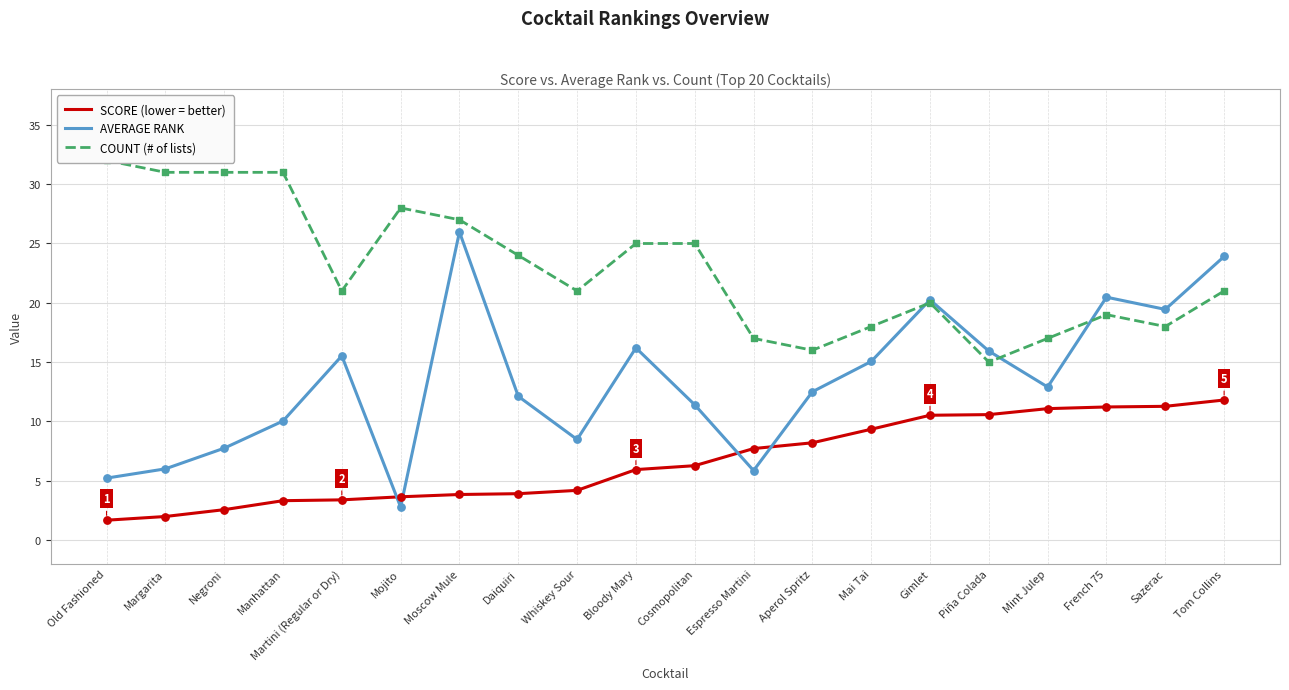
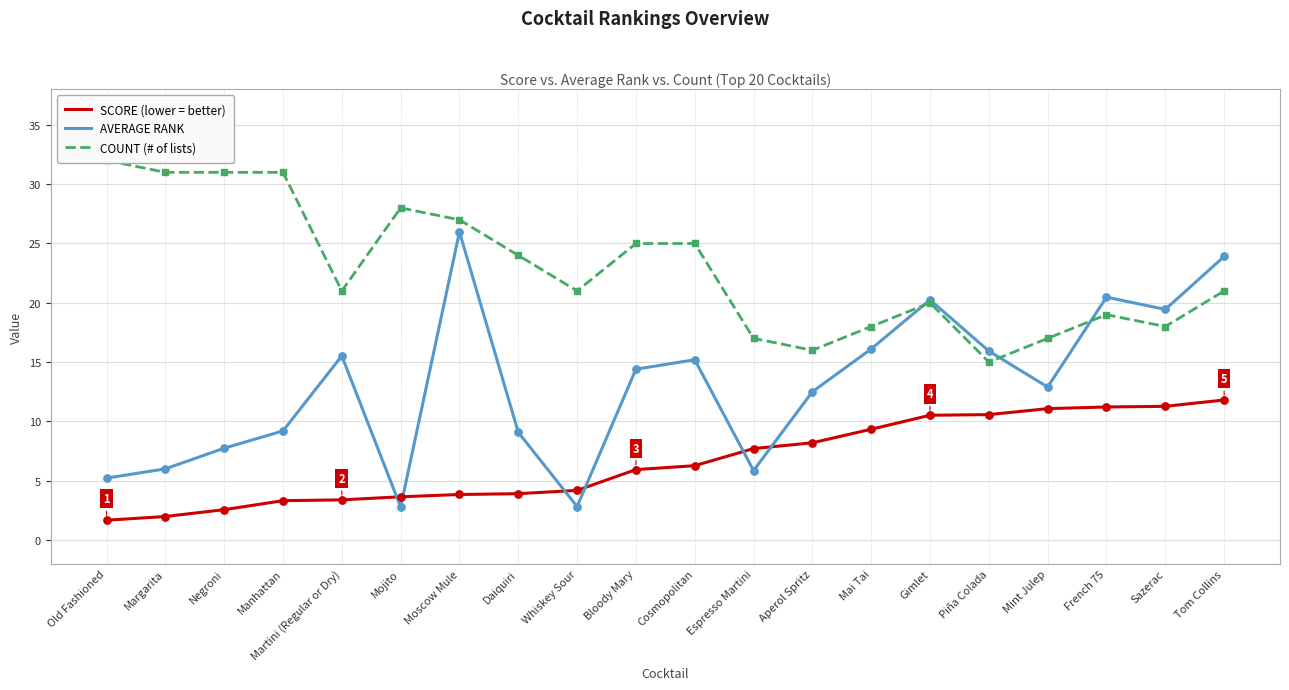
  {
    "AVERAGE RANK": {
      "Old Fashioned": 5.2,
      "Margarita": 6.0,
      "Negroni": 7.7,
-     "Manhattan": 10.0,
+     "Manhattan": 9.2,
      "Martini (Regular or Dry)": 15.5,
      "Mojito": 2.8,
      "Moscow Mule": 26.0,
-     "Daiquiri": 12.1,
-     "Whiskey Sour": 8.5,
-     "Bloody Mary": 16.2,
-     "Cosmopolitan": 11.4,
+     "Daiquiri": 9.1,
+     "Whiskey Sour": 2.8,
+     "Bloody Mary": 14.4,
+     "Cosmopolitan": 15.2,
      "Espresso Martini": 5.9,
      "Aperol Spritz": 12.5,
-     "Mai Tai": 15.1,
+     "Mai Tai": 16.1,
      "Gimlet": 20.3,
      "Piña Colada": 15.9,
      "Mint Julep": 12.9,
      "French 75": 20.5,
      "Sazerac": 19.4,
      "Tom Collins": 23.9
    }
  }
